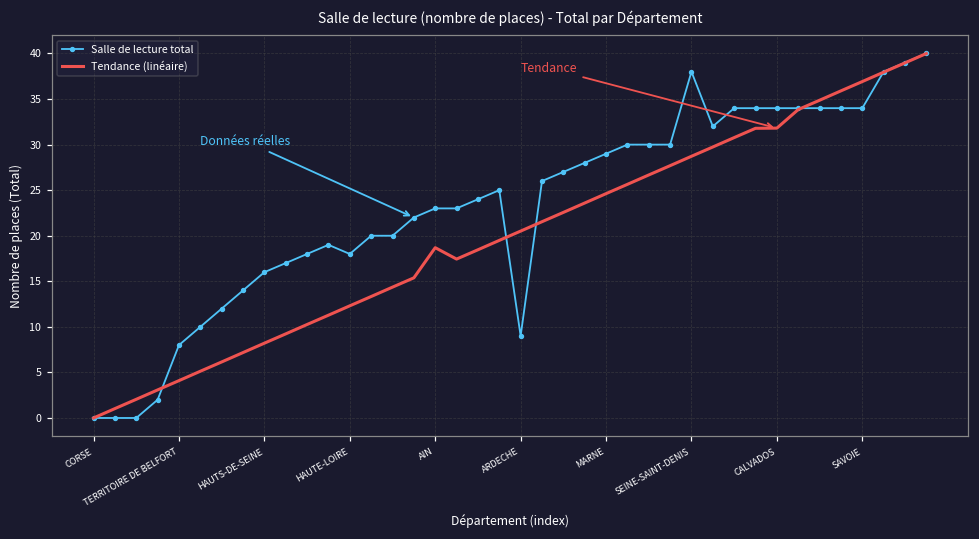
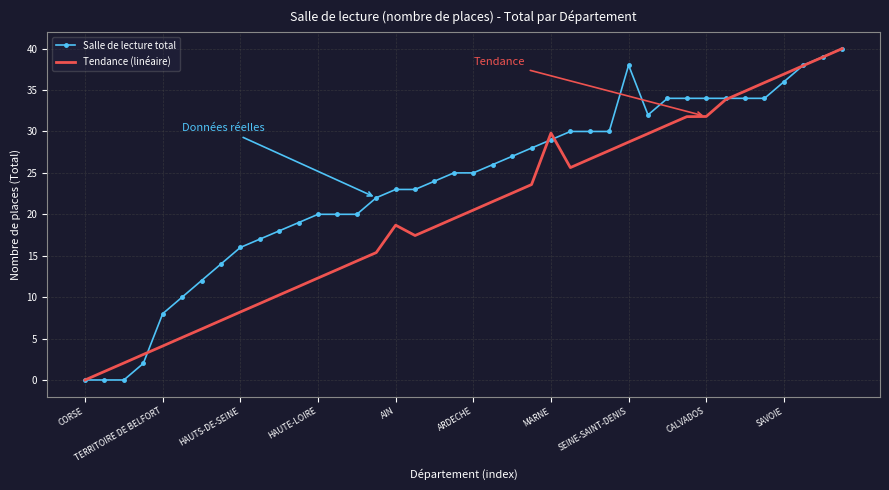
  {
    "Salle de lecture total": {
      "TERRITOIRE DE BELFORT": 8,
      "HAUTS-DE-SEINE": 16,
-     "HAUTE-LOIRE": 18,
+     "HAUTE-LOIRE": 20,
      "AIN": 23,
-     "ARDECHE": 9,
+     "ARDECHE": 25,
      "MARNE": 29,
      "SEINE-SAINT-DENIS": 38,
      "CALVADOS": 34,
-     "SAVOIE": 34
+     "SAVOIE": 36
    },
    "Tendance (linéaire)": {
      "TERRITOIRE DE BELFORT": 4,
      "HAUTS-DE-SEINE": 8,
      "HAUTE-LOIRE": 12,
      "AIN": 19,
      "ARDECHE": 21,
-     "MARNE": 25,
+     "MARNE": 30,
      "SEINE-SAINT-DENIS": 29,
      "CALVADOS": 32,
      "SAVOIE": 37
    }
  }
